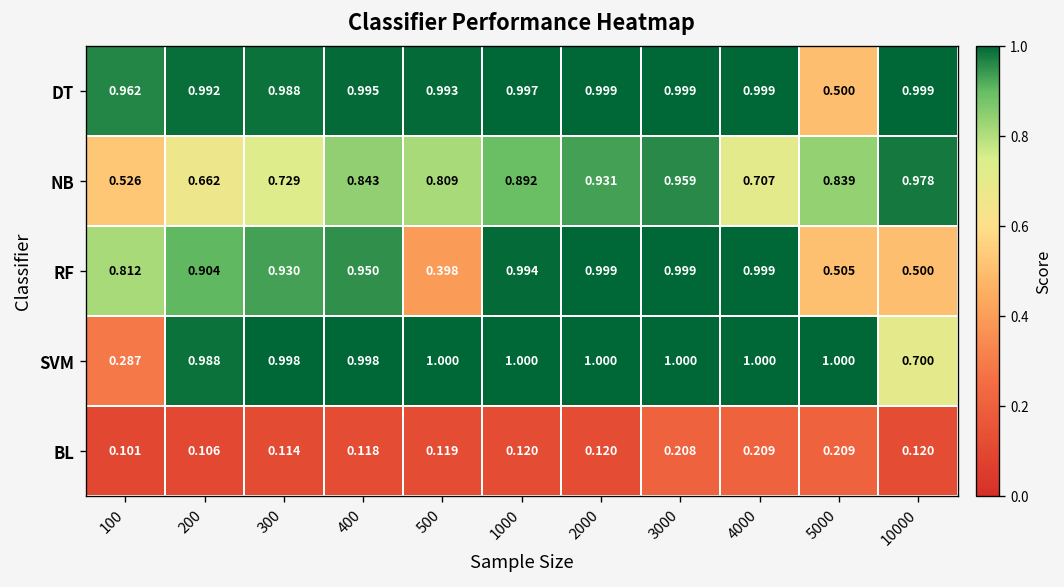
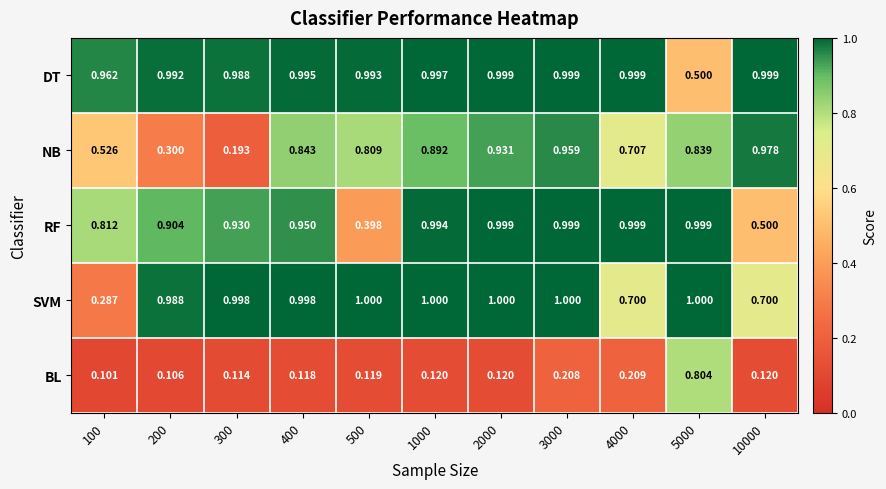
  {
    "DT": {
      "100": 0.962,
      "200": 0.992,
      "300": 0.988,
      "400": 0.995,
      "500": 0.993,
      "1000": 0.997,
      "2000": 0.999,
      "3000": 0.999,
      "4000": 0.999,
      "5000": 0.500,
      "10000": 0.999
    },
    "NB": {
      "100": 0.526,
-     "200": 0.662,
-     "300": 0.729,
+     "200": 0.300,
+     "300": 0.193,
      "400": 0.843,
      "500": 0.809,
      "1000": 0.892,
      "2000": 0.931,
      "3000": 0.959,
      "4000": 0.707,
      "5000": 0.839,
      "10000": 0.978
    },
    "RF": {
      "100": 0.812,
      "200": 0.904,
      "300": 0.930,
      "400": 0.950,
      "500": 0.398,
      "1000": 0.994,
      "2000": 0.999,
      "3000": 0.999,
      "4000": 0.999,
-     "5000": 0.505,
+     "5000": 0.999,
      "10000": 0.500
    },
    "SVM": {
      "100": 0.287,
      "200": 0.988,
      "300": 0.998,
      "400": 0.998,
      "500": 1.000,
      "1000": 1.000,
      "2000": 1.000,
      "3000": 1.000,
-     "4000": 1.000,
+     "4000": 0.700,
      "5000": 1.000,
      "10000": 0.700
    },
    "BL": {
      "100": 0.101,
      "200": 0.106,
      "300": 0.114,
      "400": 0.118,
      "500": 0.119,
      "1000": 0.120,
      "2000": 0.120,
      "3000": 0.208,
      "4000": 0.209,
-     "5000": 0.209,
+     "5000": 0.804,
      "10000": 0.120
    }
  }
